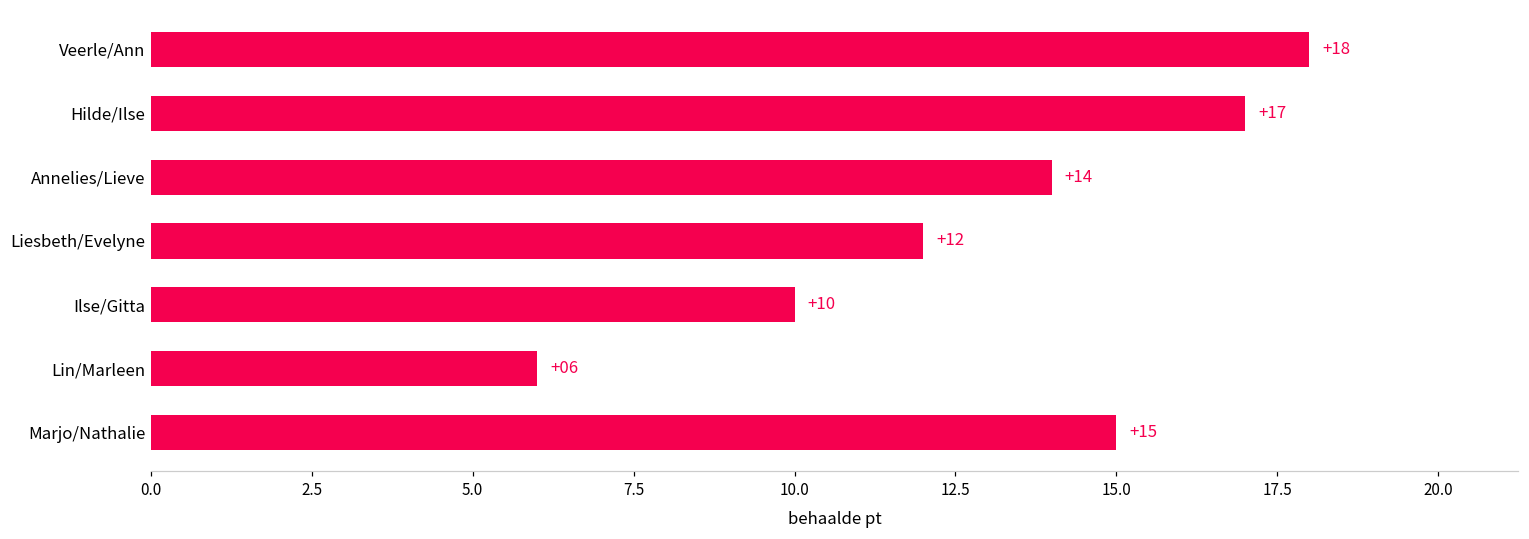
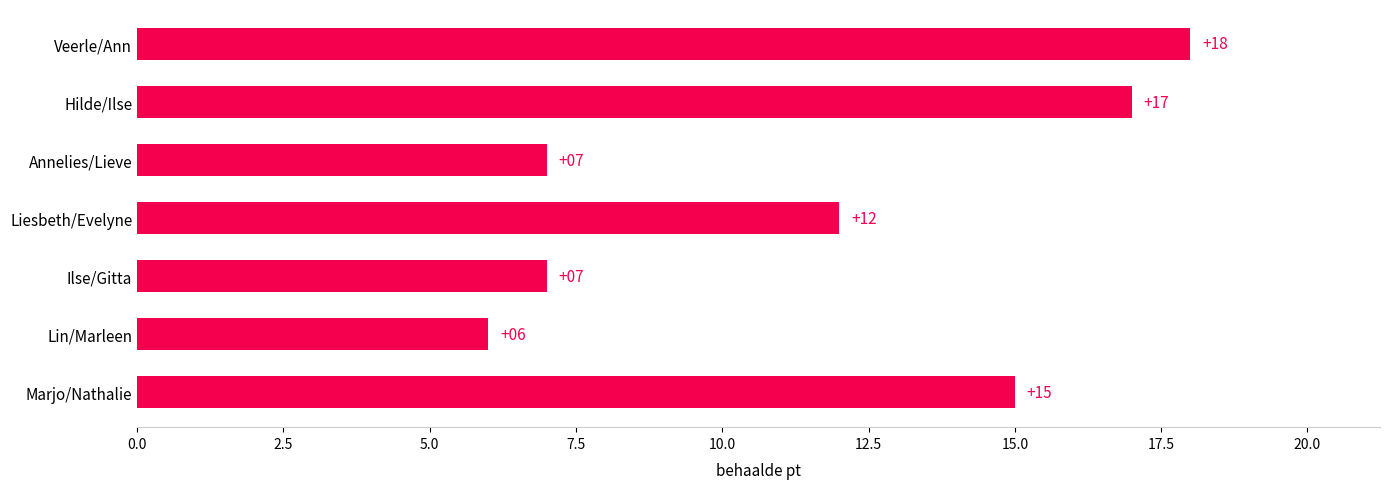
  {
    "Veerle/Ann": "+18",
    "Hilde/Ilse": "+17",
-   "Annelies/Lieve": "+14",
+   "Annelies/Lieve": "+07",
    "Liesbeth/Evelyne": "+12",
-   "Ilse/Gitta": "+10",
+   "Ilse/Gitta": "+07",
    "Lin/Marleen": "+06",
    "Marjo/Nathalie": "+15"
  }
